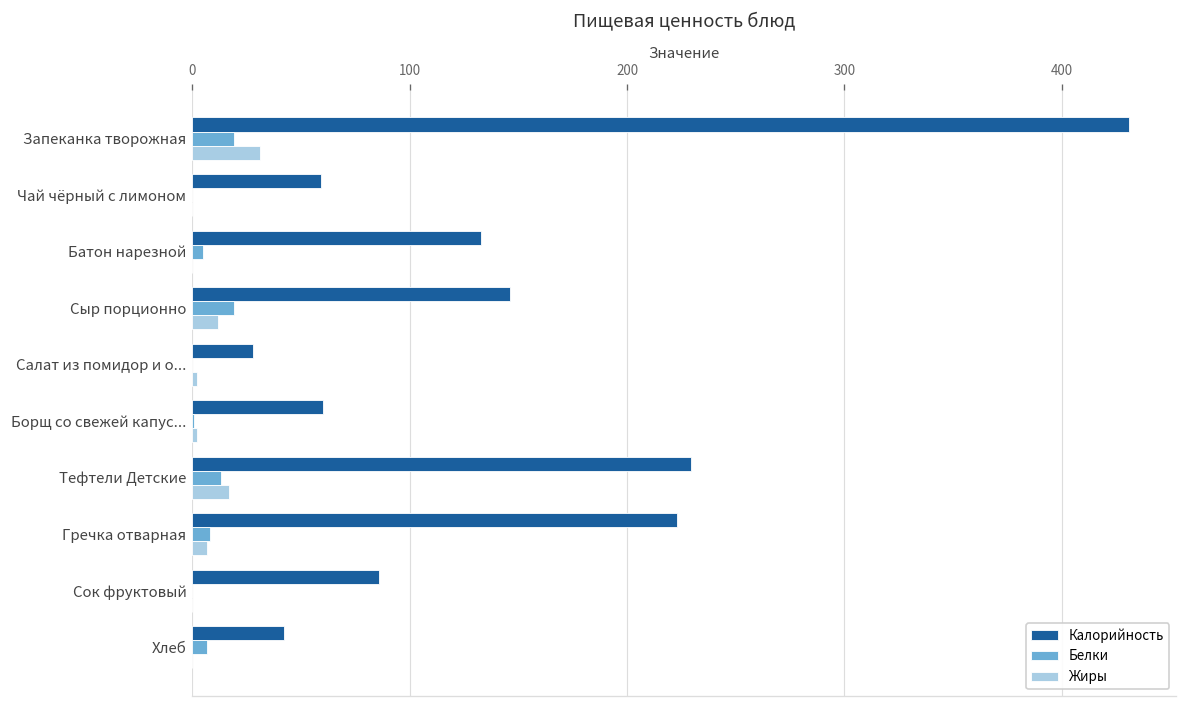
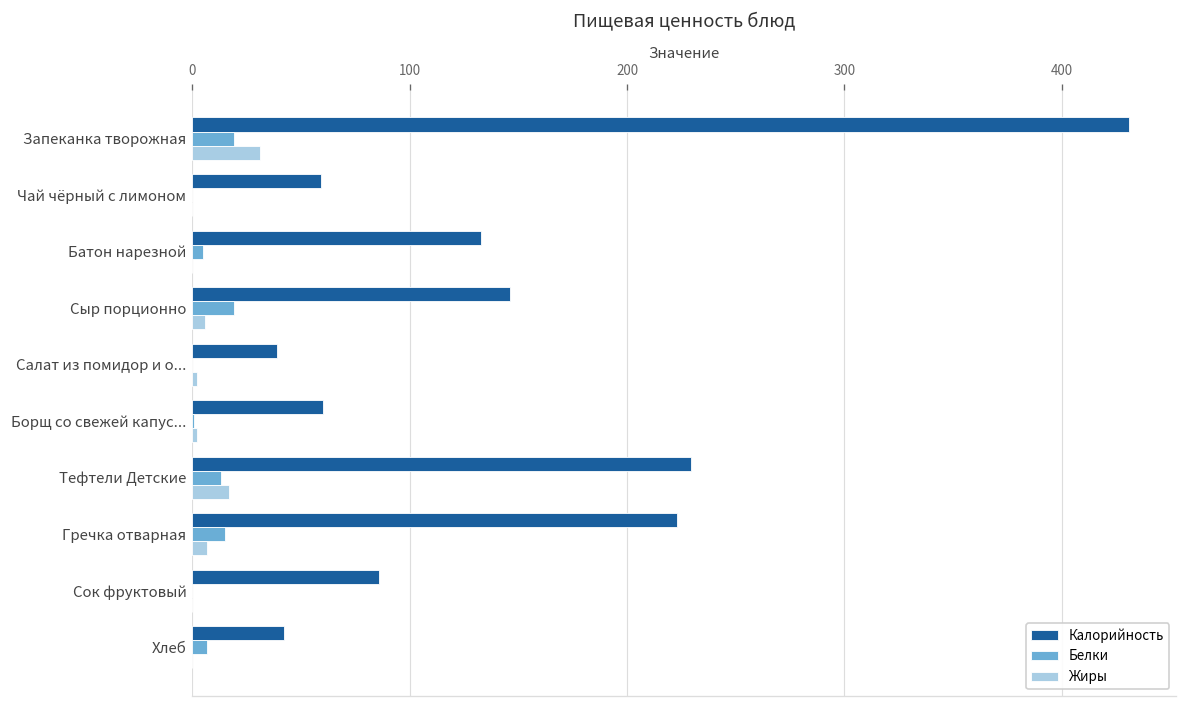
  {
    "Калорийность": {
      "Запеканка творожная": 431,
      "Чай чёрный с лимоном": 59,
      "Батон нарезной": 133,
      "Сыр порционно": 146,
-     "Салат из помидор и о...": 28,
+     "Салат из помидор и о...": 39,
      "Борщ со свежей капус...": 60,
      "Тефтели Детские": 230,
      "Гречка отварная": 223,
      "Сок фруктовый": 86,
      "Хлеб": 42
    },
    "Белки": {
      "Запеканка творожная": 19,
      "Чай чёрный с лимоном": 0,
      "Батон нарезной": 5,
      "Сыр порционно": 19,
      "Салат из помидор и о...": 0,
      "Тефтели Детские": 13,
-     "Гречка отварная": 8,
+     "Гречка отварная": 15,
      "Сок фруктовый": 0,
      "Хлеб": 7
    },
    "Жиры": {
      "Запеканка творожная": 31,
      "Чай чёрный с лимоном": 0,
      "Батон нарезной": 0,
-     "Сыр порционно": 12,
+     "Сыр порционно": 6,
      "Салат из помидор и о...": 2,
      "Борщ со свежей капус...": 2,
      "Тефтели Детские": 17,
      "Гречка отварная": 7,
      "Сок фруктовый": 0,
      "Хлеб": 0
    }
  }
